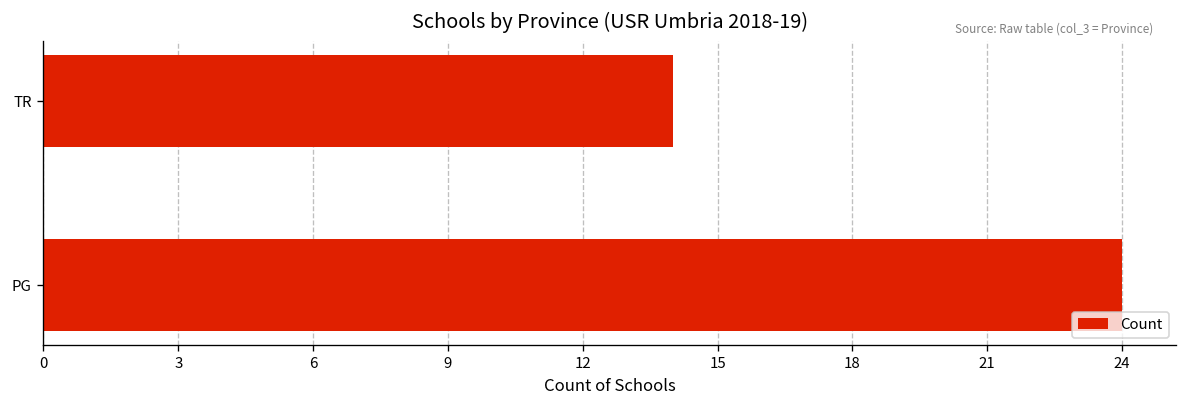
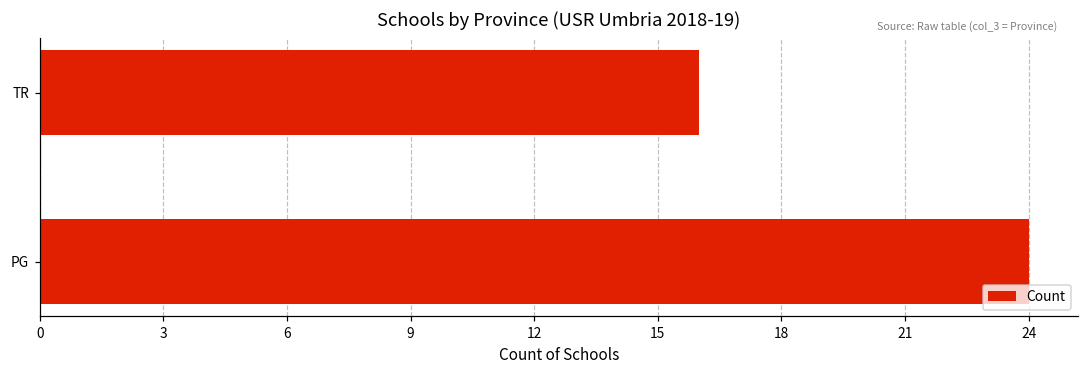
  {
-   "TR": 14,
+   "TR": 16,
    "PG": 24
  }
